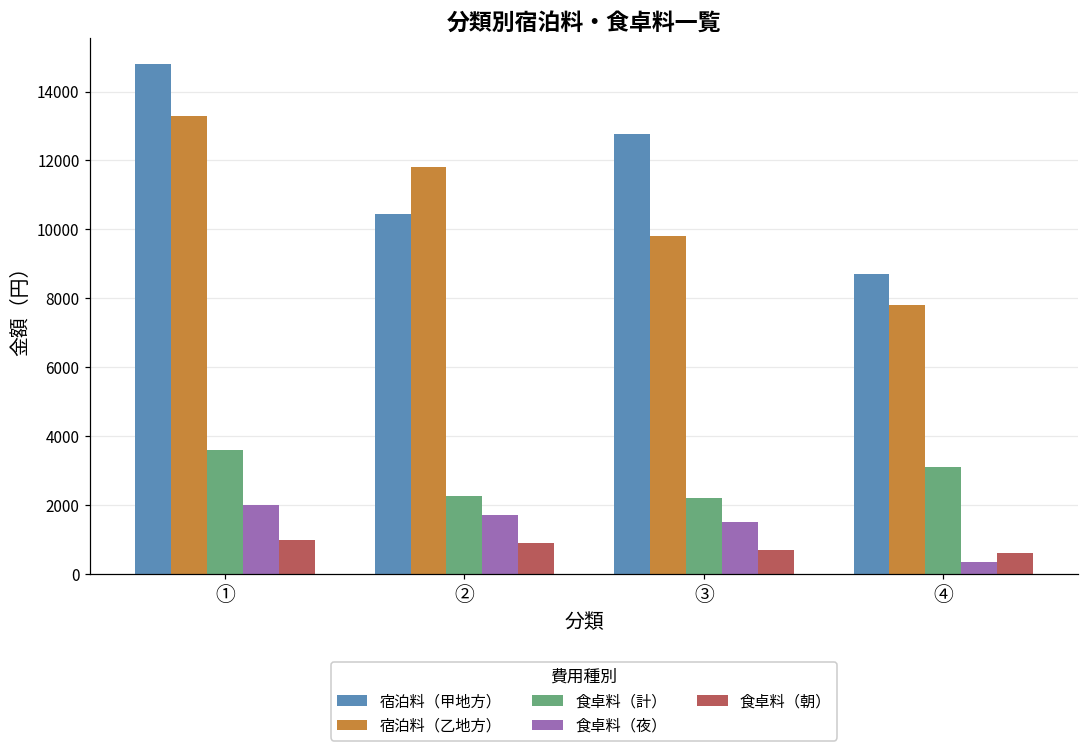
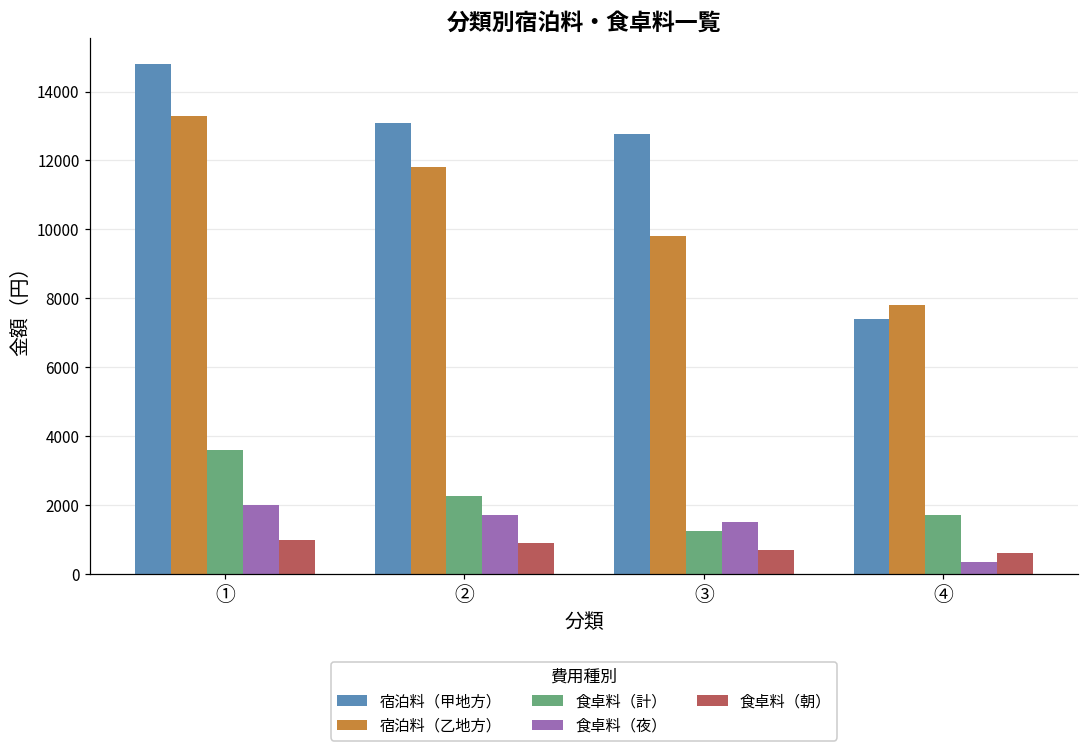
  {
    "宿泊料（甲地方）": {
      "①": 14800,
-     "②": 10400,
+     "②": 13100,
      "③": 12800,
-     "④": 8700
+     "④": 7400
    },
    "食卓料（計）": {
      "①": 3600,
      "②": 2300,
-     "③": 2200,
-     "④": 3100
+     "③": 1300,
+     "④": 1700
    },
    "食卓料（夜）": {
      "①": 2000,
      "②": 1700,
      "③": 1500,
      "④": 400
    }
  }
